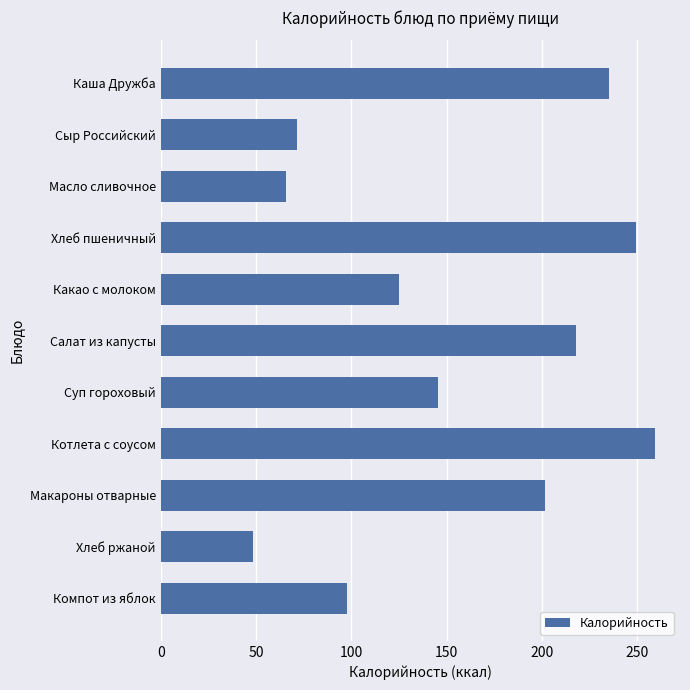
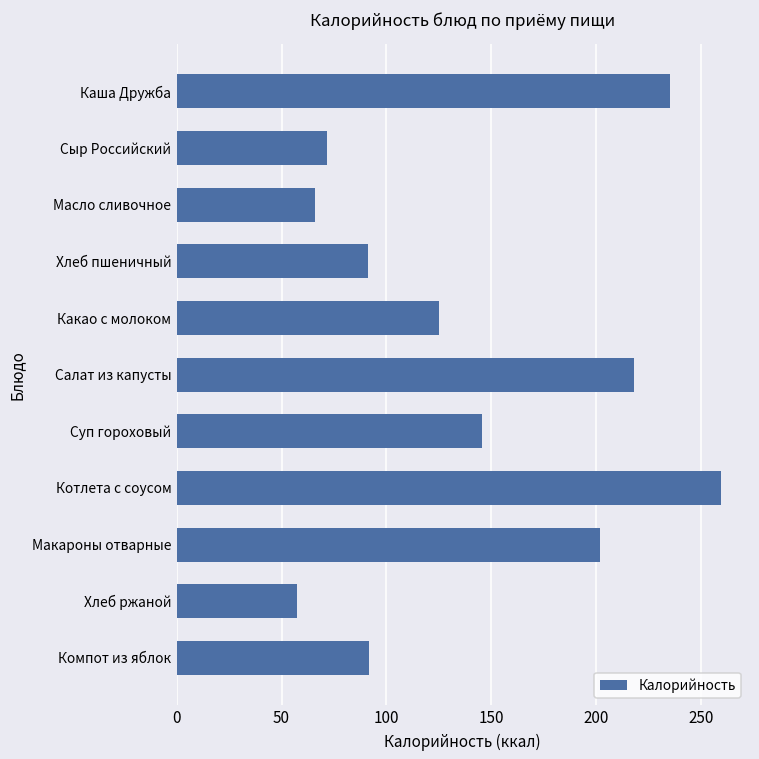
  {
    "Каша Дружба": 235,
    "Сыр Российский": 72,
    "Масло сливочное": 66,
-   "Хлеб пшеничный": 249,
+   "Хлеб пшеничный": 91,
    "Какао с молоком": 125,
    "Салат из капусты": 218,
    "Суп гороховый": 146,
    "Котлета с соусом": 260,
    "Макароны отварные": 202,
-   "Хлеб ржаной": 49,
-   "Компот из яблок": 98
+   "Хлеб ржаной": 57,
+   "Компот из яблок": 92
  }
